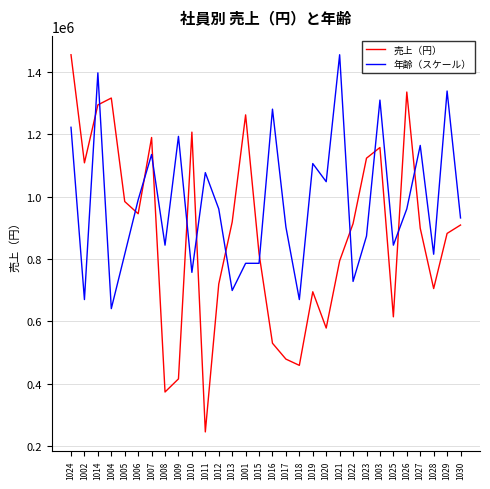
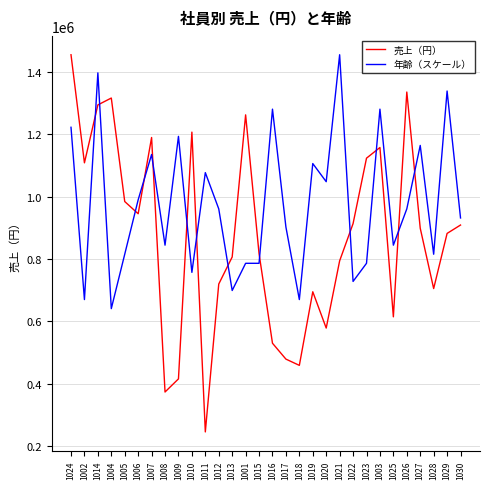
  {
    "売上（円）": {
      "1024": 1460000,
      "1002": 1110000,
      "1014": 1290000,
      "1004": 1320000,
      "1005": 980000,
      "1006": 950000,
      "1007": 1190000,
      "1008": 370000,
      "1009": 420000,
      "1010": 1210000,
      "1011": 240000,
      "1012": 720000,
-     "1013": 920000,
+     "1013": 810000,
      "1001": 1260000,
      "1015": 820000,
      "1016": 530000,
      "1017": 480000,
      "1018": 460000,
      "1019": 690000,
      "1020": 580000,
      "1021": 790000,
      "1022": 910000,
      "1023": 1120000,
      "1003": 1160000,
      "1025": 610000,
      "1026": 1340000,
      "1027": 900000,
      "1028": 710000,
      "1029": 880000,
      "1030": 910000
    },
    "年齢（スケール）": {
      "1024": 1220000,
      "1002": 670000,
      "1014": 1400000,
      "1004": 640000,
      "1005": 820000,
      "1006": 990000,
      "1007": 1140000,
      "1008": 840000,
      "1009": 1190000,
      "1010": 760000,
      "1011": 1080000,
      "1012": 960000,
      "1013": 700000,
      "1001": 790000,
      "1015": 790000,
      "1016": 1280000,
      "1017": 900000,
      "1018": 670000,
      "1019": 1110000,
      "1020": 1050000,
      "1021": 1460000,
      "1022": 730000,
-     "1023": 870000,
-     "1003": 1310000,
+     "1023": 790000,
+     "1003": 1280000,
      "1025": 840000,
      "1026": 960000,
      "1027": 1160000,
      "1028": 820000,
      "1029": 1340000,
      "1030": 930000
    }
  }
